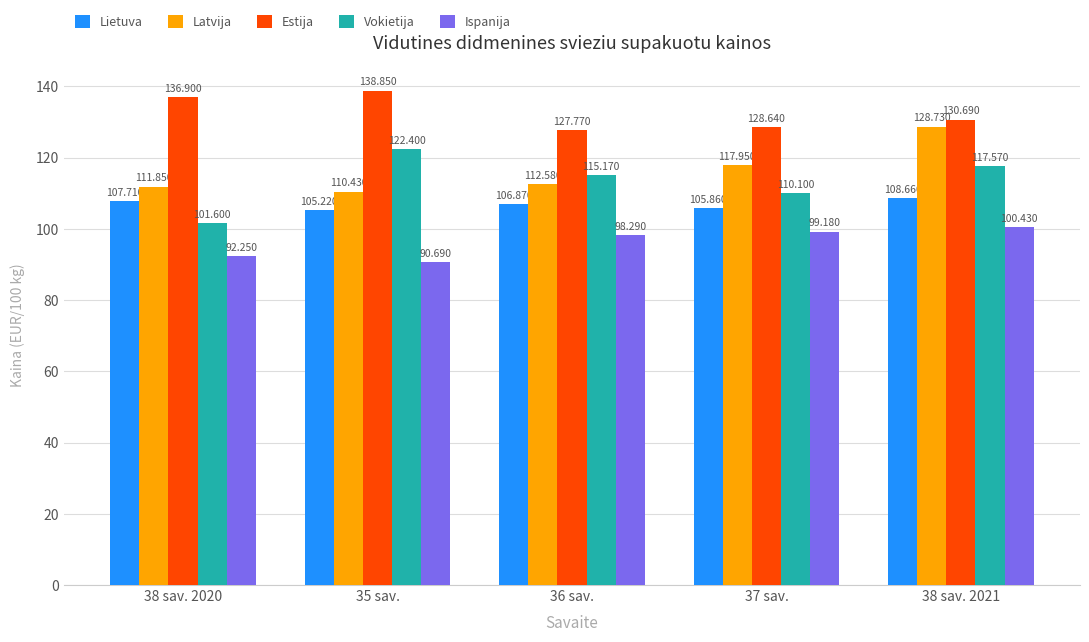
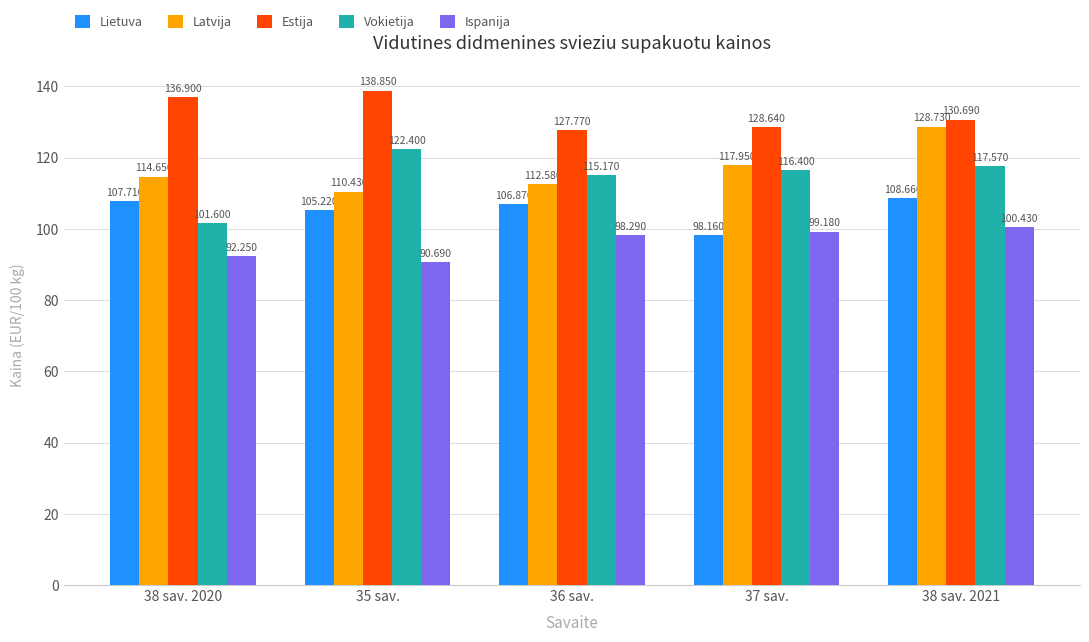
  {
    "Lietuva": {
      "38 sav. 2020": 107.710,
      "35 sav.": 105.220,
      "36 sav.": 106.870,
-     "37 sav.": 105.860,
+     "37 sav.": 98.160,
      "38 sav. 2021": 108.660
    },
    "Latvija": {
-     "38 sav. 2020": 111.850,
+     "38 sav. 2020": 114.650,
      "35 sav.": 110.430,
      "36 sav.": 112.580,
      "37 sav.": 117.950,
      "38 sav. 2021": 128.730
    },
    "Estija": {
      "38 sav. 2020": 136.900,
      "35 sav.": 138.850,
      "36 sav.": 127.770,
      "37 sav.": 128.640,
      "38 sav. 2021": 130.690
    },
    "Vokietija": {
      "38 sav. 2020": 101.600,
      "35 sav.": 122.400,
      "36 sav.": 115.170,
-     "37 sav.": 110.100,
+     "37 sav.": 116.400,
      "38 sav. 2021": 117.570
    },
    "Ispanija": {
      "38 sav. 2020": 92.250,
      "35 sav.": 90.690,
      "36 sav.": 98.290,
      "37 sav.": 99.180,
      "38 sav. 2021": 100.430
    }
  }
